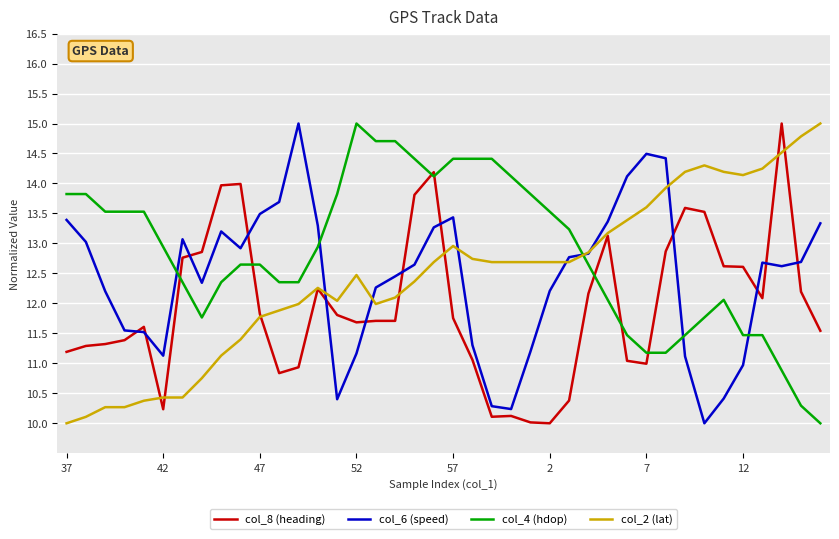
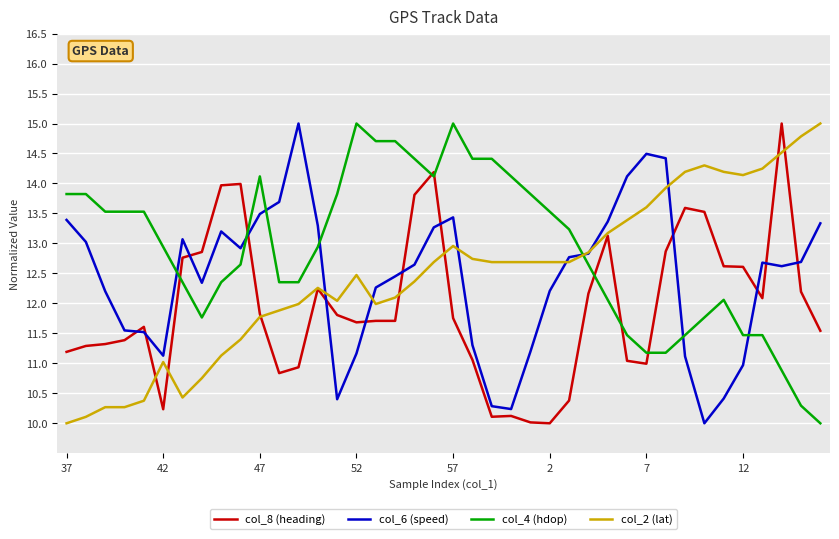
  {
    "col_8 (heading)": {
      "42": 10.2,
      "47": 11.8,
      "52": 11.7,
      "57": 11.8
    },
    "col_6 (speed)": {
      "42": 11.1,
      "47": 13.5,
      "52": 11.2,
      "57": 13.4
    },
    "col_4 (hdop)": {
      "42": 12.9,
-     "47": 12.6,
+     "47": 14.1,
      "52": 15.0,
-     "57": 14.4
+     "57": 15.0
    },
    "col_2 (lat)": {
-     "42": 10.4,
+     "42": 11.0,
      "47": 11.8,
      "52": 12.5,
      "57": 13.0
    }
  }
